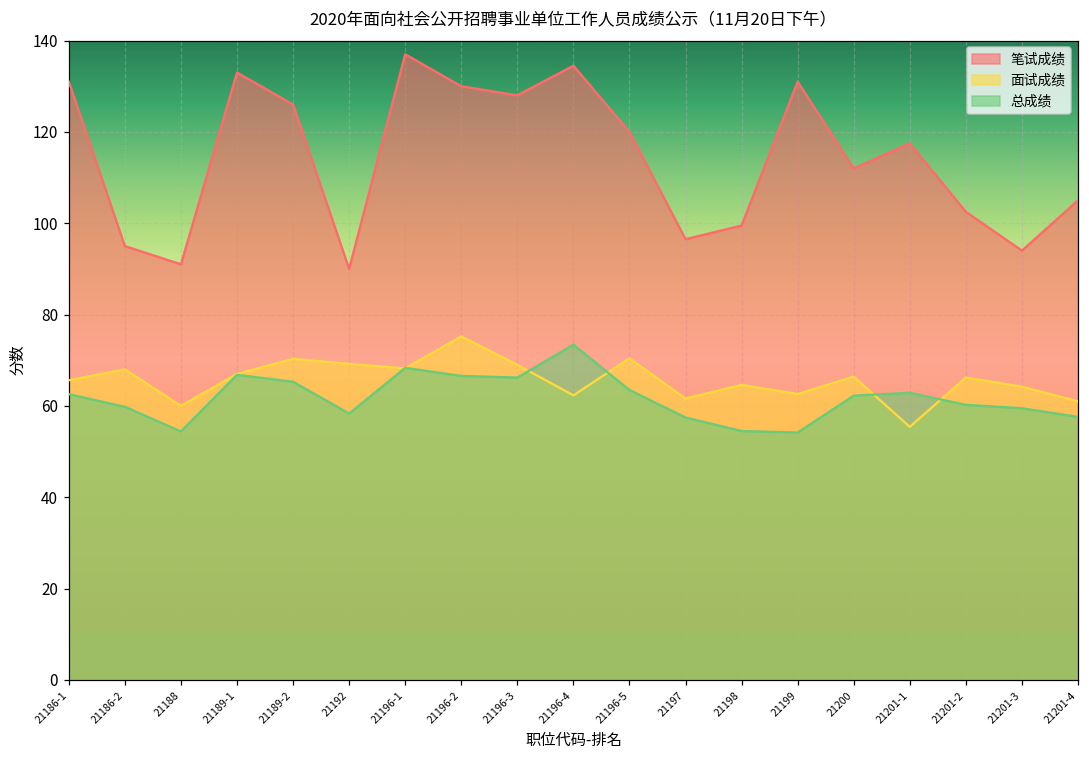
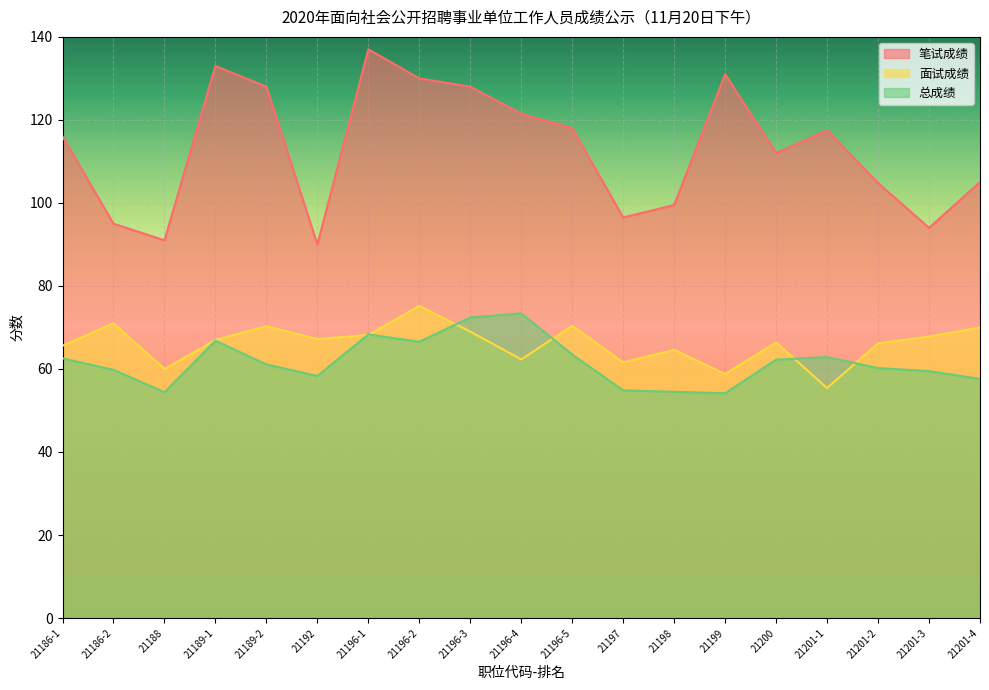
  {
    "笔试成绩": {
-     "21186-1": 131,
+     "21186-1": 116,
      "21186-2": 95,
      "21188": 91,
      "21189-1": 133,
-     "21189-2": 126,
+     "21189-2": 128,
      "21192": 90,
      "21196-1": 137,
      "21196-2": 130,
      "21196-3": 128,
-     "21196-4": 135,
-     "21196-5": 120,
+     "21196-4": 122,
+     "21196-5": 118,
      "21197": 97,
      "21198": 100,
      "21199": 131,
      "21200": 112,
      "21201-1": 118,
-     "21201-2": 103,
+     "21201-2": 105,
      "21201-3": 94,
      "21201-4": 105
    },
    "面试成绩": {
      "21186-1": 66,
-     "21186-2": 68,
+     "21186-2": 71,
      "21188": 60,
      "21189-2": 70,
-     "21192": 69,
+     "21192": 67,
      "21196-2": 75,
      "21196-3": 69,
      "21196-4": 62,
      "21196-5": 70,
      "21197": 62,
      "21198": 65,
-     "21199": 63,
+     "21199": 59,
      "21200": 66,
      "21201-1": 55,
      "21201-2": 66,
-     "21201-3": 64,
-     "21201-4": 61
+     "21201-3": 68,
+     "21201-4": 70
    },
    "总成绩": {
      "21186-1": 63,
      "21186-2": 60,
      "21188": 54,
-     "21189-2": 65,
+     "21189-2": 61,
      "21192": 58,
      "21196-2": 67,
-     "21196-3": 66,
+     "21196-3": 72,
      "21196-4": 73,
      "21196-5": 63,
-     "21197": 57,
+     "21197": 55,
      "21198": 54,
      "21199": 54,
      "21200": 62,
      "21201-1": 63,
      "21201-2": 60,
      "21201-3": 59,
      "21201-4": 58
    }
  }
